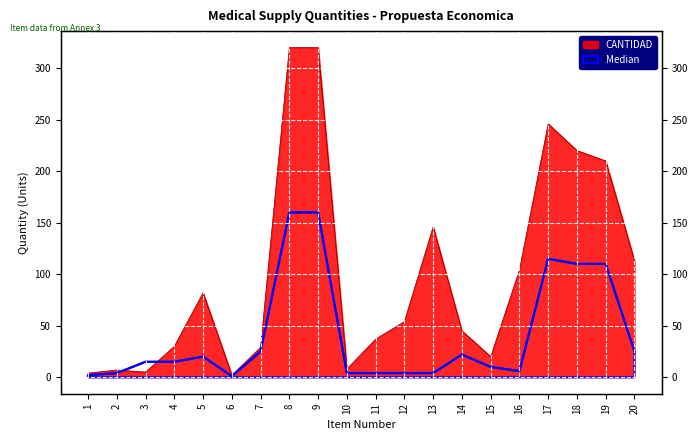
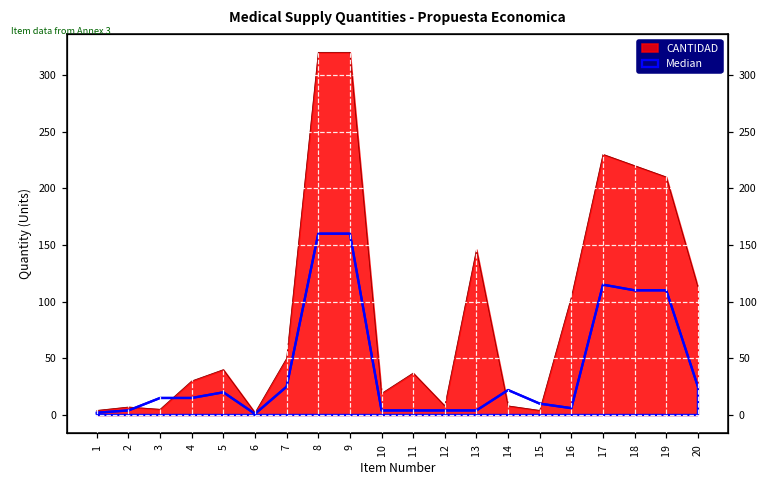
  {
    "CANTIDAD": {
      "2": 7,
      "3": 5,
      "4": 30,
-     "5": 82,
-     "7": 29,
+     "5": 40,
+     "7": 50,
      "8": 320,
      "9": 320,
-     "10": 8,
+     "10": 19,
      "11": 37,
-     "12": 54,
+     "12": 8,
      "13": 146,
-     "14": 45,
-     "15": 20,
+     "14": 8,
+     "15": 4,
      "16": 104,
-     "17": 246,
+     "17": 230,
      "18": 220,
      "19": 210,
      "20": 113
    }
  }
